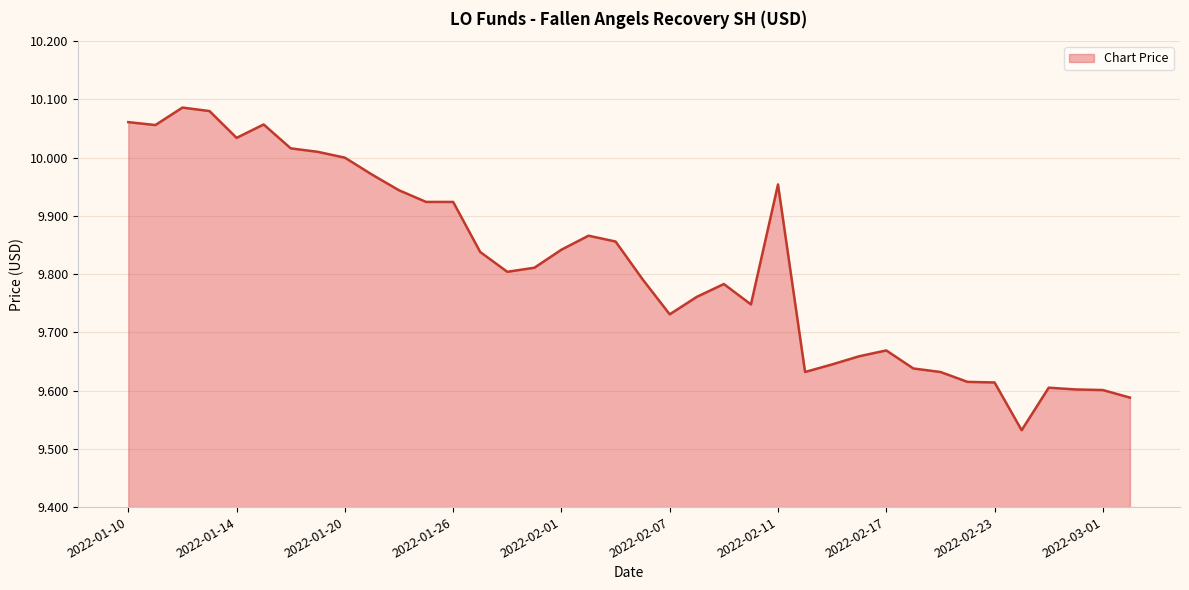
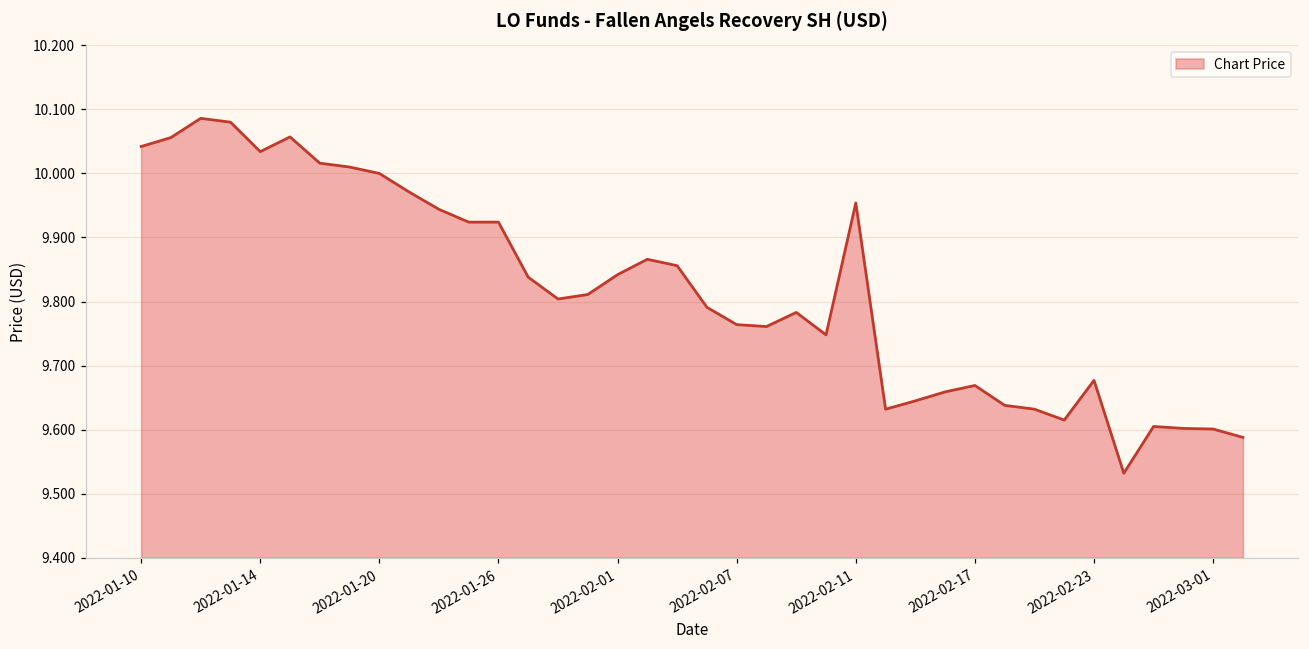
  {
-   "2022-01-10": 10.06,
+   "2022-01-10": 10.04,
    "2022-01-14": 10.03,
    "2022-01-20": 10.00,
    "2022-01-26": 9.92,
    "2022-02-01": 9.84,
-   "2022-02-07": 9.73,
+   "2022-02-07": 9.76,
    "2022-02-11": 9.95,
    "2022-02-17": 9.67,
-   "2022-02-23": 9.61,
+   "2022-02-23": 9.68,
    "2022-03-01": 9.60
  }
